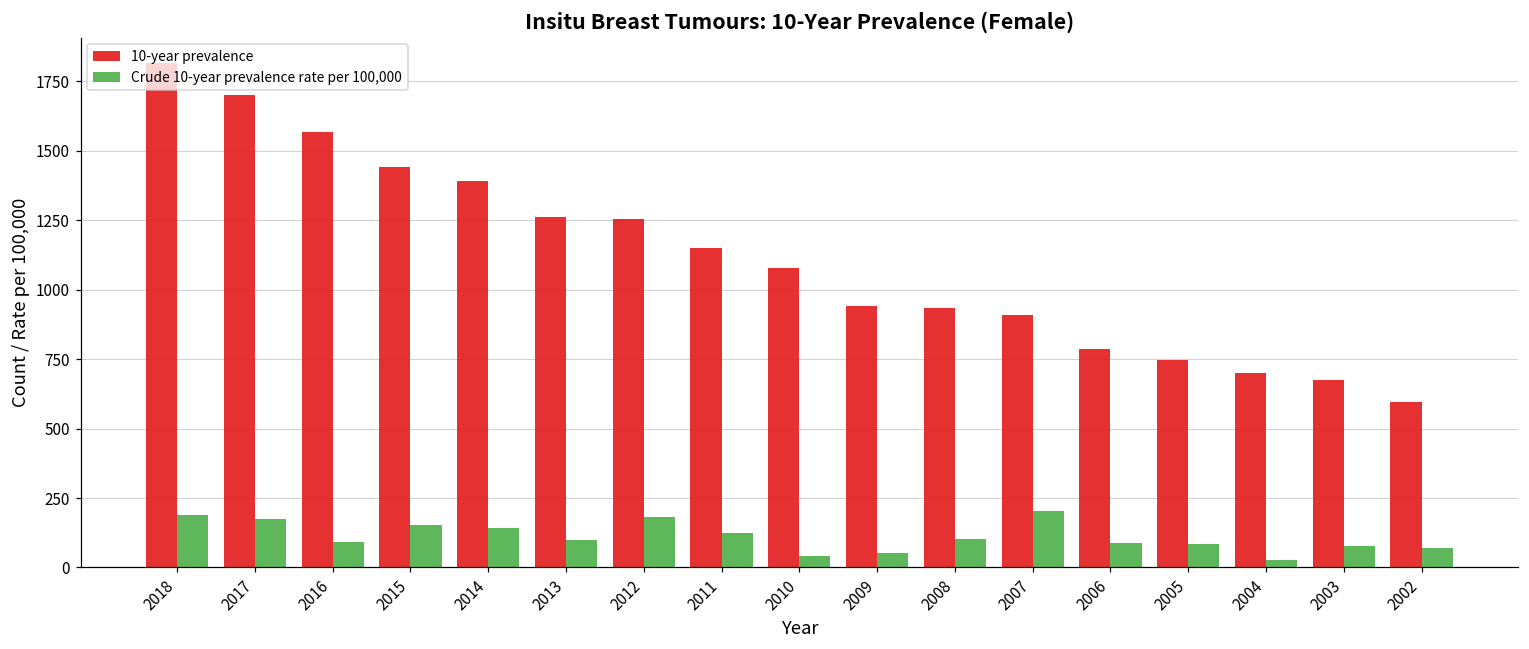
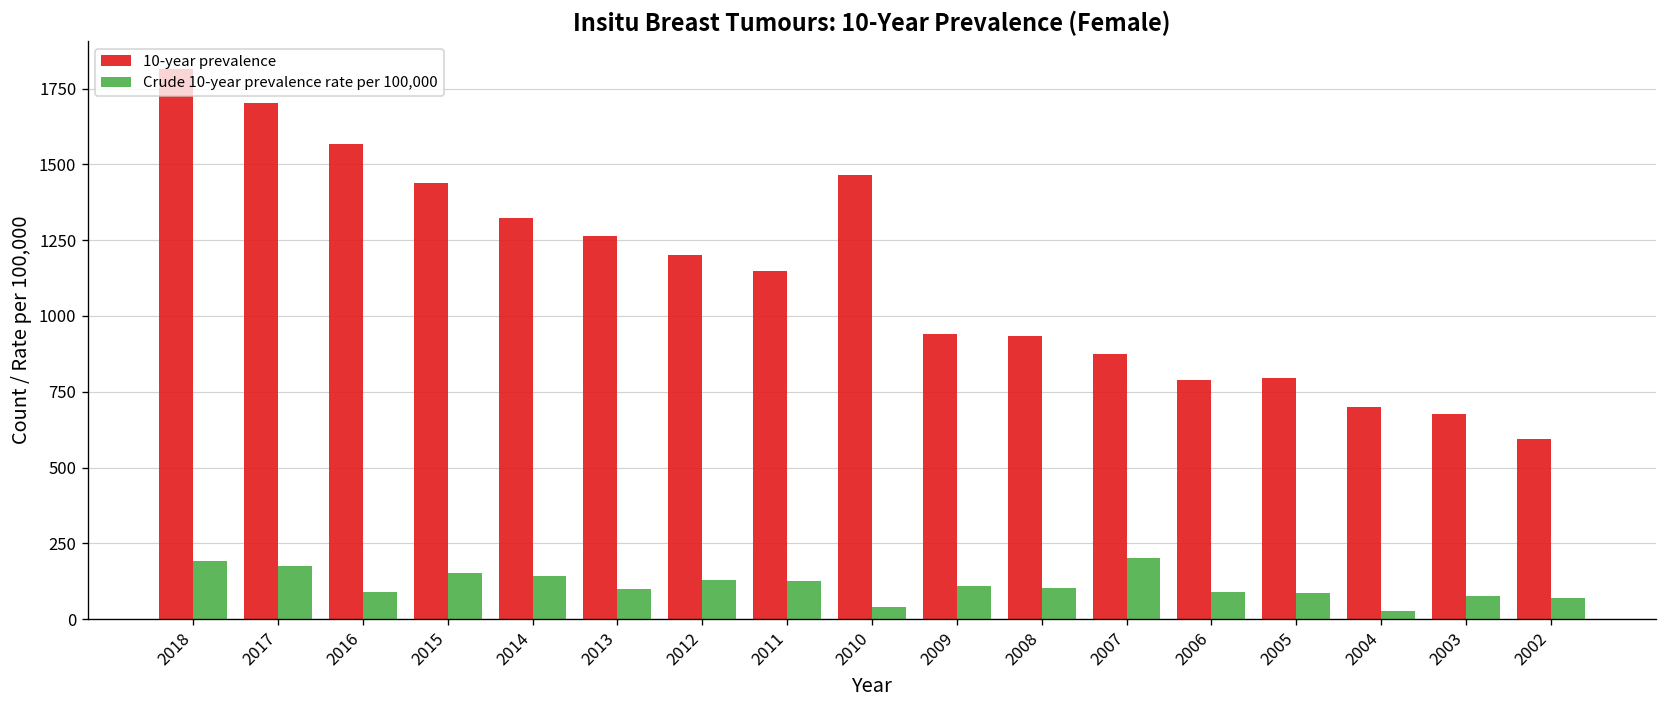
  {
    "10-year prevalence": {
      "2017": 1700,
      "2016": 1570,
      "2015": 1440,
-     "2014": 1390,
+     "2014": 1320,
      "2013": 1260,
-     "2012": 1260,
+     "2012": 1200,
      "2011": 1150,
-     "2010": 1080,
+     "2010": 1470,
      "2009": 940,
      "2008": 940,
-     "2007": 910,
+     "2007": 870,
      "2006": 790,
-     "2005": 750,
+     "2005": 800,
      "2004": 700,
      "2003": 680,
      "2002": 590
    },
    "Crude 10-year prevalence rate per 100,000": {
      "2018": 190,
      "2017": 170,
      "2016": 90,
      "2015": 150,
      "2014": 140,
      "2013": 100,
-     "2012": 180,
+     "2012": 130,
      "2011": 120,
      "2010": 40,
-     "2009": 50,
+     "2009": 110,
      "2008": 100,
      "2007": 200,
      "2006": 90,
      "2005": 80,
      "2004": 30,
      "2003": 80,
      "2002": 70
    }
  }
